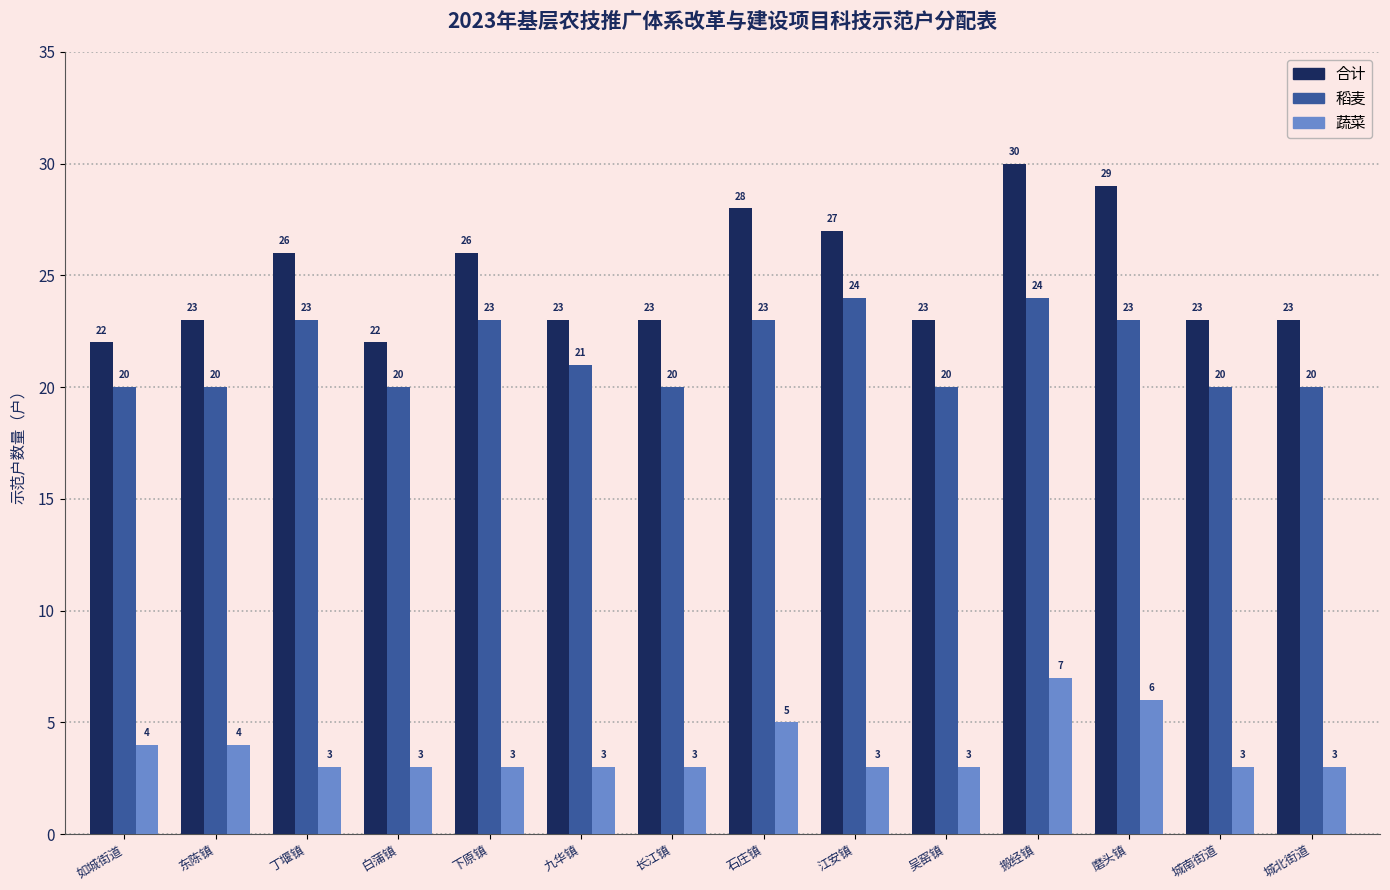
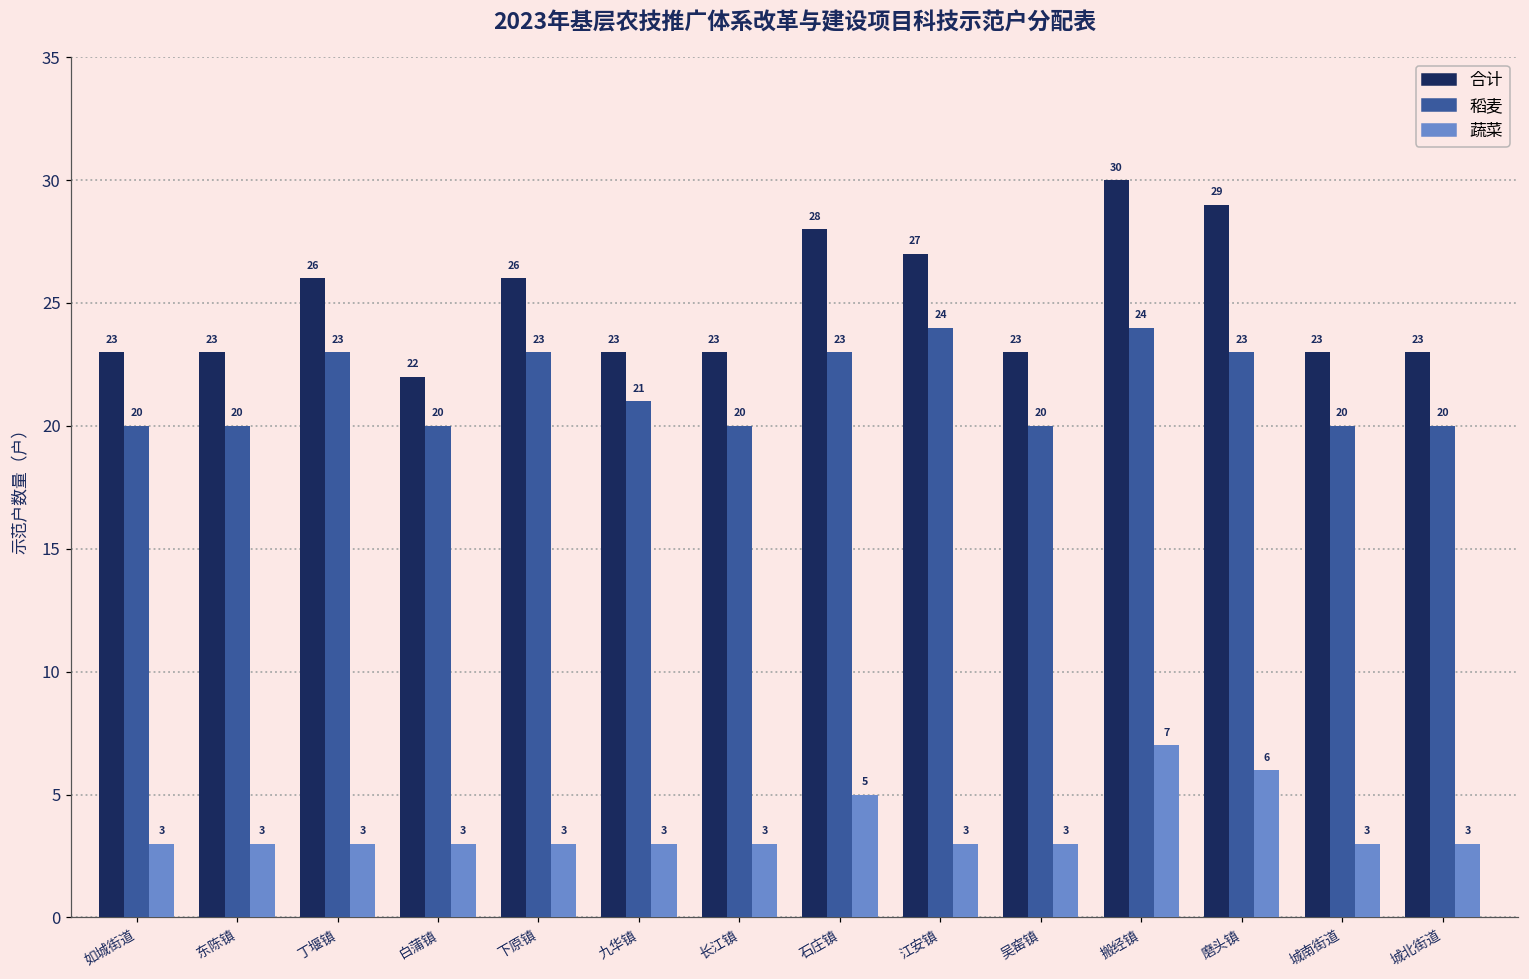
  {
    "合计": {
-     "如城街道": 22,
+     "如城街道": 23,
      "东陈镇": 23,
      "丁堰镇": 26,
      "白蒲镇": 22,
      "下原镇": 26,
      "九华镇": 23,
      "长江镇": 23,
      "石庄镇": 28,
      "江安镇": 27,
      "吴窑镇": 23,
      "搬经镇": 30,
      "磨头镇": 29,
      "城南街道": 23,
      "城北街道": 23
    },
    "稻麦": {
      "如城街道": 20,
      "东陈镇": 20,
      "丁堰镇": 23,
      "白蒲镇": 20,
      "下原镇": 23,
      "九华镇": 21,
      "长江镇": 20,
      "石庄镇": 23,
      "江安镇": 24,
      "吴窑镇": 20,
      "搬经镇": 24,
      "磨头镇": 23,
      "城南街道": 20,
      "城北街道": 20
    },
    "蔬菜": {
-     "如城街道": 4,
-     "东陈镇": 4,
+     "如城街道": 3,
+     "东陈镇": 3,
      "丁堰镇": 3,
      "白蒲镇": 3,
      "下原镇": 3,
      "九华镇": 3,
      "长江镇": 3,
      "石庄镇": 5,
      "江安镇": 3,
      "吴窑镇": 3,
      "搬经镇": 7,
      "磨头镇": 6,
      "城南街道": 3,
      "城北街道": 3
    }
  }
